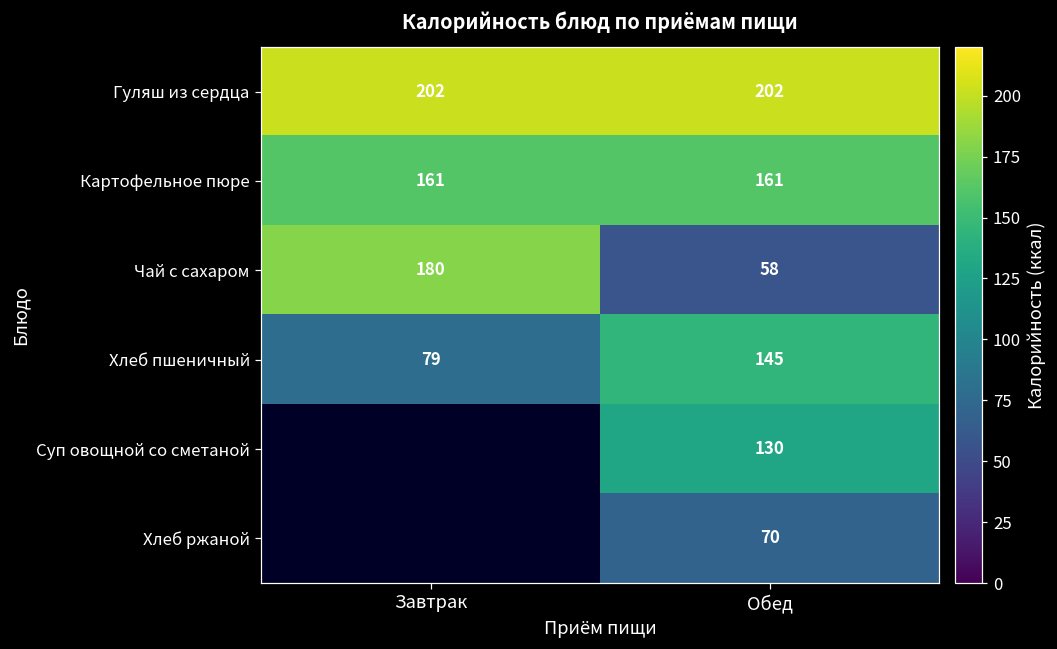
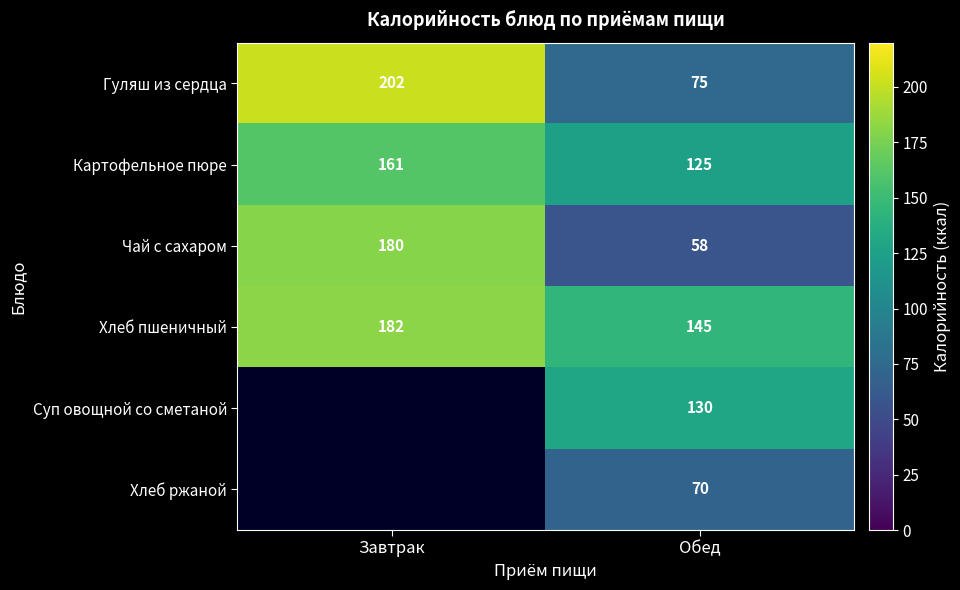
  {
    "Гуляш из сердца": {
      "Завтрак": 202,
-     "Обед": 202
+     "Обед": 75
    },
    "Картофельное пюре": {
      "Завтрак": 161,
-     "Обед": 161
+     "Обед": 125
    },
    "Чай с сахаром": {
      "Завтрак": 180,
      "Обед": 58
    },
    "Хлеб пшеничный": {
-     "Завтрак": 79,
+     "Завтрак": 182,
      "Обед": 145
    },
    "Суп овощной со сметаной": {
      "Обед": 130
    },
    "Хлеб ржаной": {
      "Обед": 70
    }
  }
